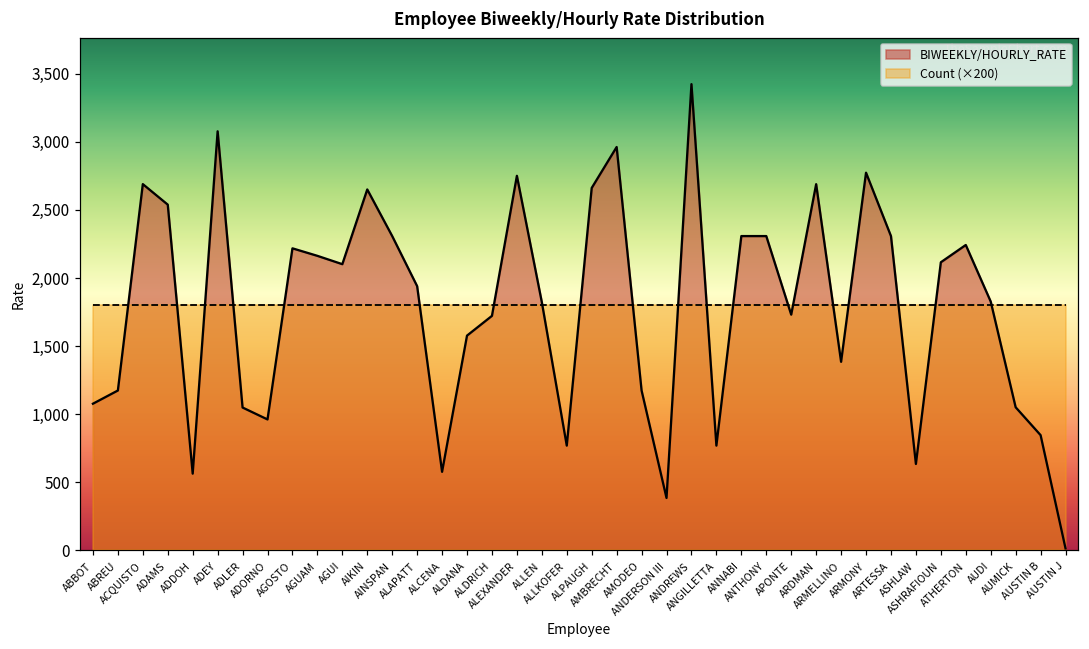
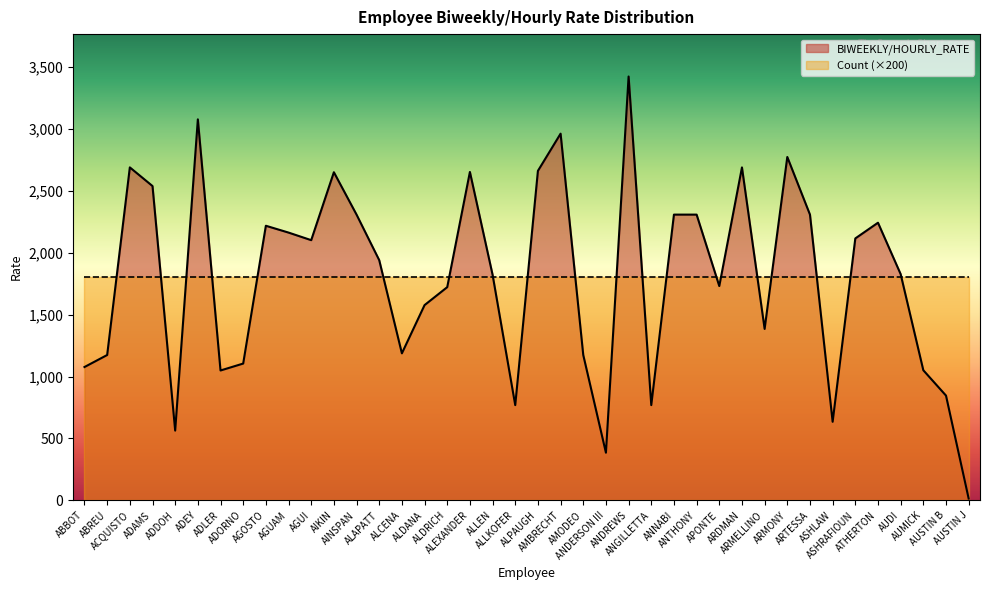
  {
    "BIWEEKLY/HOURLY_RATE": {
      "ABBOT": "1,080",
      "ABREU": "1,170",
      "ACQUISTO": "2,690",
      "ADAMS": "2,540",
      "ADDOH": "560",
      "ADEY": "3,080",
      "ADLER": "1,050",
-     "ADORNO": "960",
+     "ADORNO": "1,100",
      "AGOSTO": "2,220",
      "AGUAM": "2,160",
      "AGUI": "2,100",
      "AIKIN": "2,650",
      "AINSPAN": "2,310",
      "ALAPATT": "1,940",
-     "ALCENA": "580",
+     "ALCENA": "1,190",
      "ALDANA": "1,580",
      "ALDRICH": "1,720",
-     "ALEXANDER": "2,750",
+     "ALEXANDER": "2,650",
      "ALLEN": "1,820",
      "ALLKOFER": "770",
      "ALPAUGH": "2,660",
      "AMBRECHT": "2,960",
      "AMODEO": "1,170",
      "ANDERSON III": "390",
      "ANDREWS": "3,420",
      "ANGILLETTA": "770",
      "ANNABI": "2,310",
      "ANTHONY": "2,310",
      "APONTE": "1,730",
      "ARDMAN": "2,690",
      "ARMELLINO": "1,380",
      "ARMONY": "2,770",
      "ARTESSA": "2,310",
      "ASHLAW": "630",
      "ASHRAFIOUN": "2,120",
      "ATHERTON": "2,240",
      "AUDI": "1,830",
      "AUMICK": "1,050",
      "AUSTIN B": "850",
      "AUSTIN J": "10"
    },
    "Count (×200)": {
      "ABBOT": "1,800",
      "ABREU": "1,800",
      "ACQUISTO": "1,800",
      "ADAMS": "1,800",
      "ADDOH": "1,800",
      "ADEY": "1,800",
      "ADLER": "1,800",
      "ADORNO": "1,800",
      "AGOSTO": "1,800",
      "AGUAM": "1,800",
      "AGUI": "1,800",
      "AIKIN": "1,800",
      "AINSPAN": "1,800",
      "ALAPATT": "1,800",
      "ALCENA": "1,800",
      "ALDANA": "1,800",
      "ALDRICH": "1,800",
      "ALEXANDER": "1,800",
      "ALLEN": "1,800",
      "ALLKOFER": "1,800",
      "ALPAUGH": "1,800",
      "AMBRECHT": "1,800",
      "AMODEO": "1,800",
      "ANDERSON III": "1,800",
      "ANDREWS": "1,800",
      "ANGILLETTA": "1,800",
      "ANNABI": "1,800",
      "ANTHONY": "1,800",
      "APONTE": "1,800",
      "ARDMAN": "1,800",
      "ARMELLINO": "1,800",
      "ARMONY": "1,800",
      "ARTESSA": "1,800",
      "ASHLAW": "1,800",
      "ASHRAFIOUN": "1,800",
      "ATHERTON": "1,800",
      "AUDI": "1,800",
      "AUMICK": "1,800",
      "AUSTIN B": "1,800",
      "AUSTIN J": "1,800"
    }
  }
